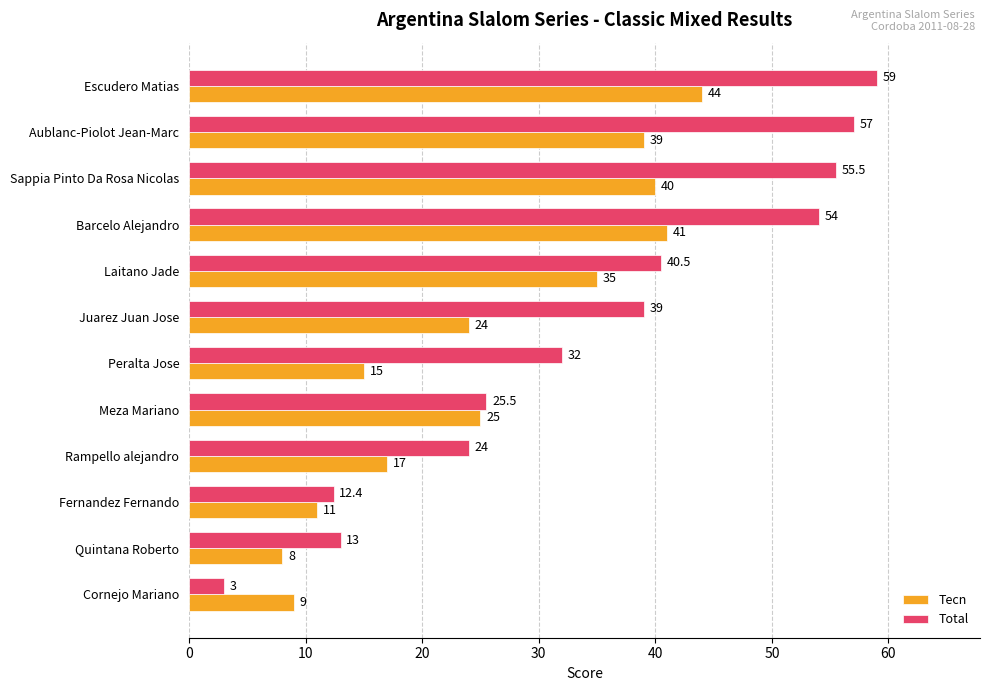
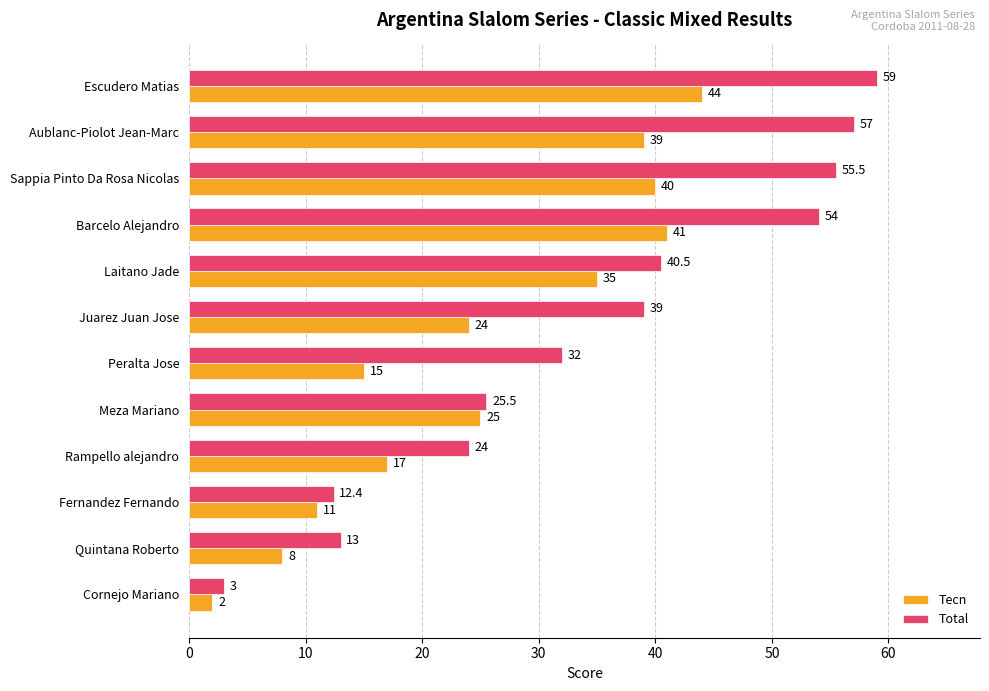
  {
    "Tecn": {
      "Escudero Matias": 44,
      "Aublanc-Piolot Jean-Marc": 39,
      "Sappia Pinto Da Rosa Nicolas": 40,
      "Barcelo Alejandro": 41,
      "Laitano Jade": 35,
      "Juarez Juan Jose": 24,
      "Peralta Jose": 15,
      "Meza Mariano": 25,
      "Rampello alejandro": 17,
      "Fernandez Fernando": 11,
      "Quintana Roberto": 8,
-     "Cornejo Mariano": 9
+     "Cornejo Mariano": 2
    },
    "Total": {
      "Escudero Matias": 59,
      "Aublanc-Piolot Jean-Marc": 57,
      "Sappia Pinto Da Rosa Nicolas": 55.5,
      "Barcelo Alejandro": 54,
      "Laitano Jade": 40.5,
      "Juarez Juan Jose": 39,
      "Peralta Jose": 32,
      "Meza Mariano": 25.5,
      "Rampello alejandro": 24,
      "Fernandez Fernando": 12.4,
      "Quintana Roberto": 13,
      "Cornejo Mariano": 3
    }
  }
